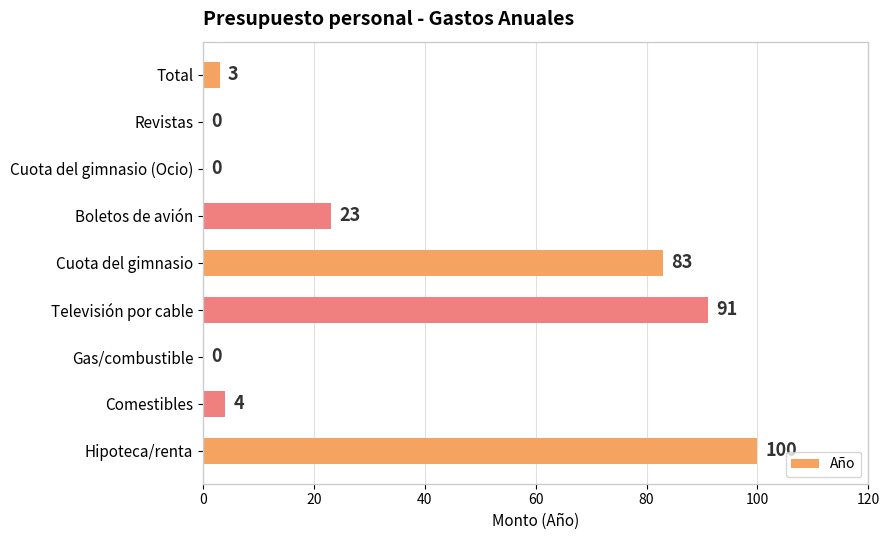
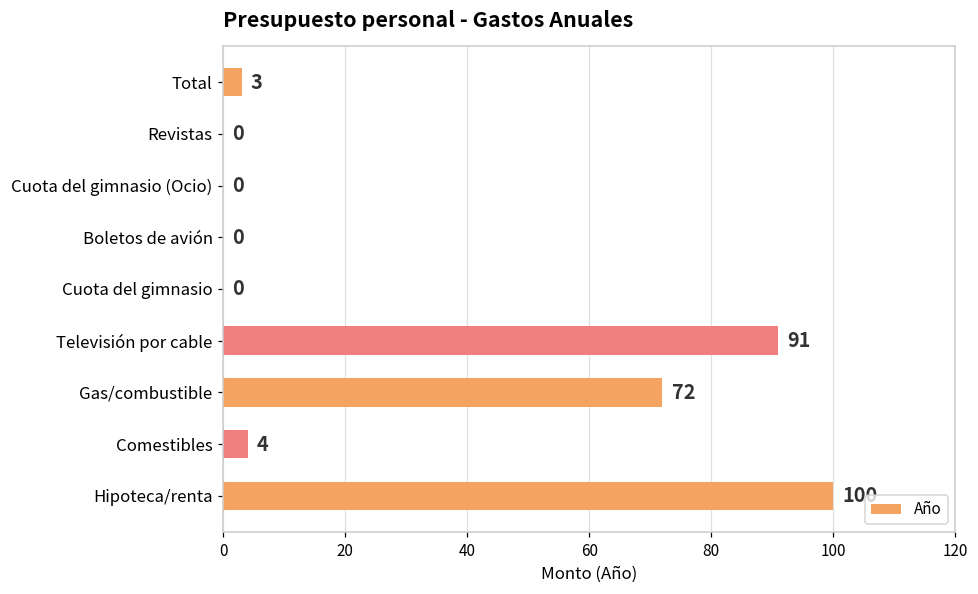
  {
    "Total": 3,
    "Revistas": 0,
    "Cuota del gimnasio (Ocio)": 0,
-   "Boletos de avión": 23,
-   "Cuota del gimnasio": 83,
+   "Boletos de avión": 0,
+   "Cuota del gimnasio": 0,
    "Televisión por cable": 91,
-   "Gas/combustible": 0,
+   "Gas/combustible": 72,
    "Comestibles": 4
  }
